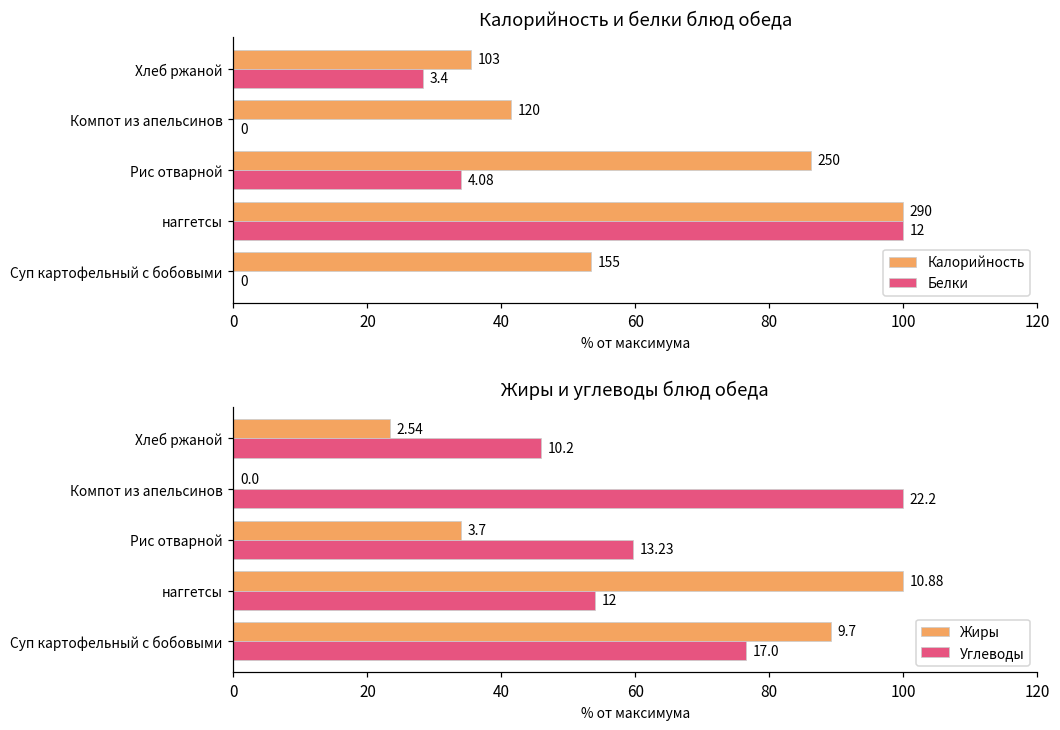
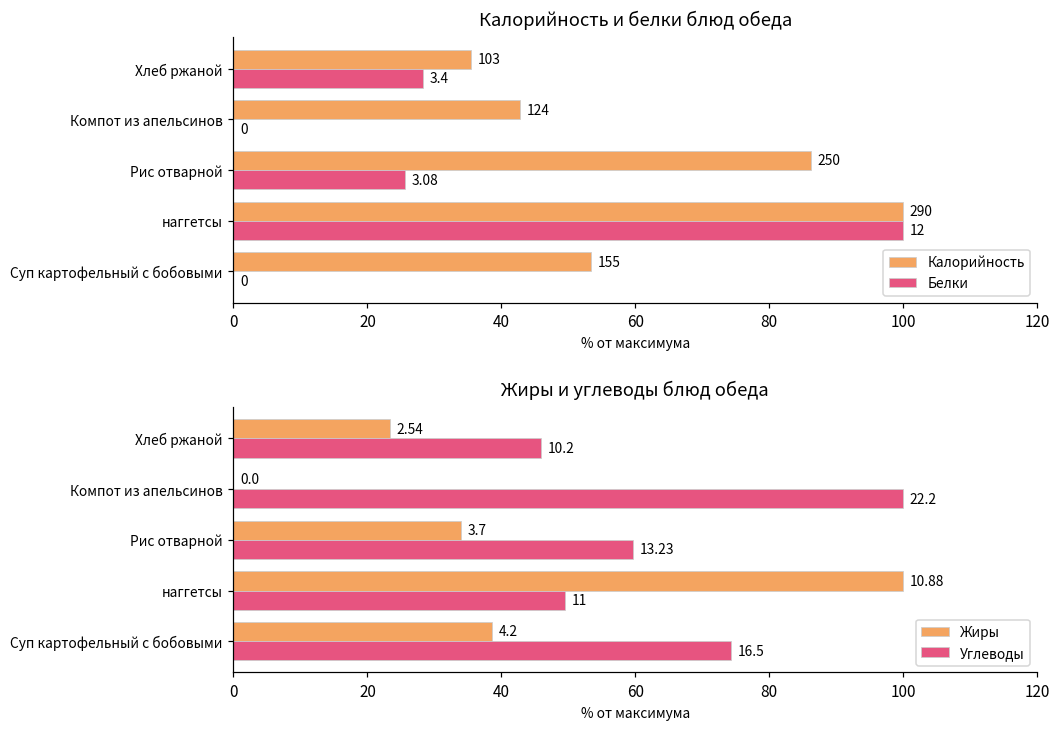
  {
    "Калорийность и белки блюд обеда": {
      "Калорийность": {
-       "Компот из апельсинов": 120
+       "Компот из апельсинов": 124
      },
      "Белки": {
        "Компот из апельсинов": 0,
-       "Рис отварной": 4.08,
+       "Рис отварной": 3.08,
        "Суп картофельный с бобовыми": 0
      }
    },
    "Жиры и углеводы блюд обеда": {
      "Жиры": {
        "Компот из апельсинов": 0.0,
-       "Суп картофельный с бобовыми": 9.7
+       "Суп картофельный с бобовыми": 4.2
      },
      "Углеводы": {
-       "наггетсы": 12,
-       "Суп картофельный с бобовыми": 17.0
+       "наггетсы": 11,
+       "Суп картофельный с бобовыми": 16.5
      }
    }
  }
